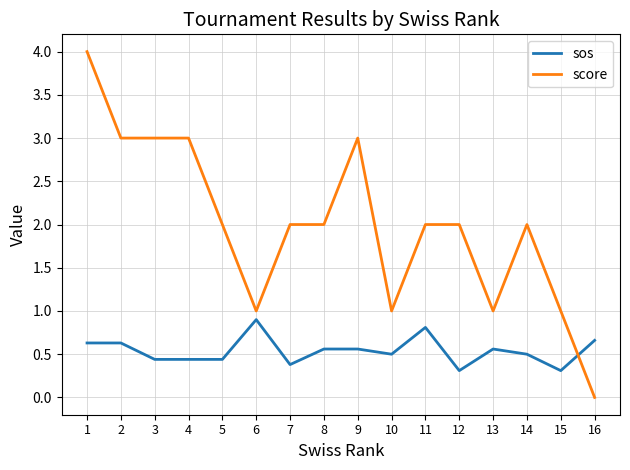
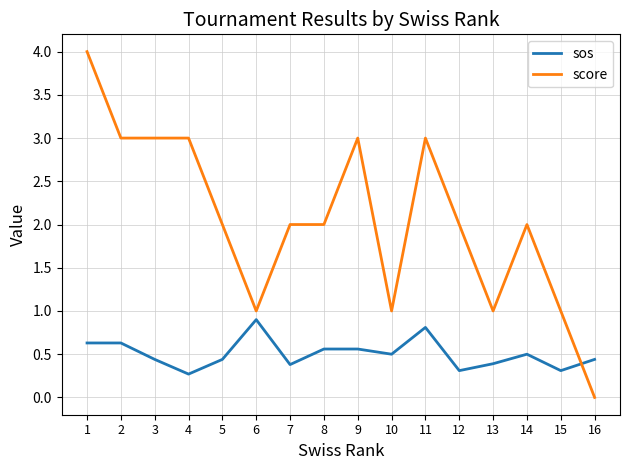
  {
    "sos": {
      "1": 0.6,
      "2": 0.6,
      "3": 0.4,
-     "4": 0.4,
+     "4": 0.3,
      "5": 0.4,
      "6": 0.9,
      "7": 0.4,
      "8": 0.6,
      "9": 0.6,
      "10": 0.5,
      "11": 0.8,
      "12": 0.3,
-     "13": 0.6,
+     "13": 0.4,
      "14": 0.5,
      "15": 0.3,
-     "16": 0.7
+     "16": 0.4
    },
    "score": {
      "1": 4,
      "2": 3,
      "3": 3,
      "4": 3,
      "5": 2,
      "6": 1,
      "7": 2,
      "8": 2,
      "9": 3,
      "10": 1,
-     "11": 2,
+     "11": 3,
      "12": 2,
      "13": 1,
      "14": 2,
      "15": 1,
      "16": 0
    }
  }
